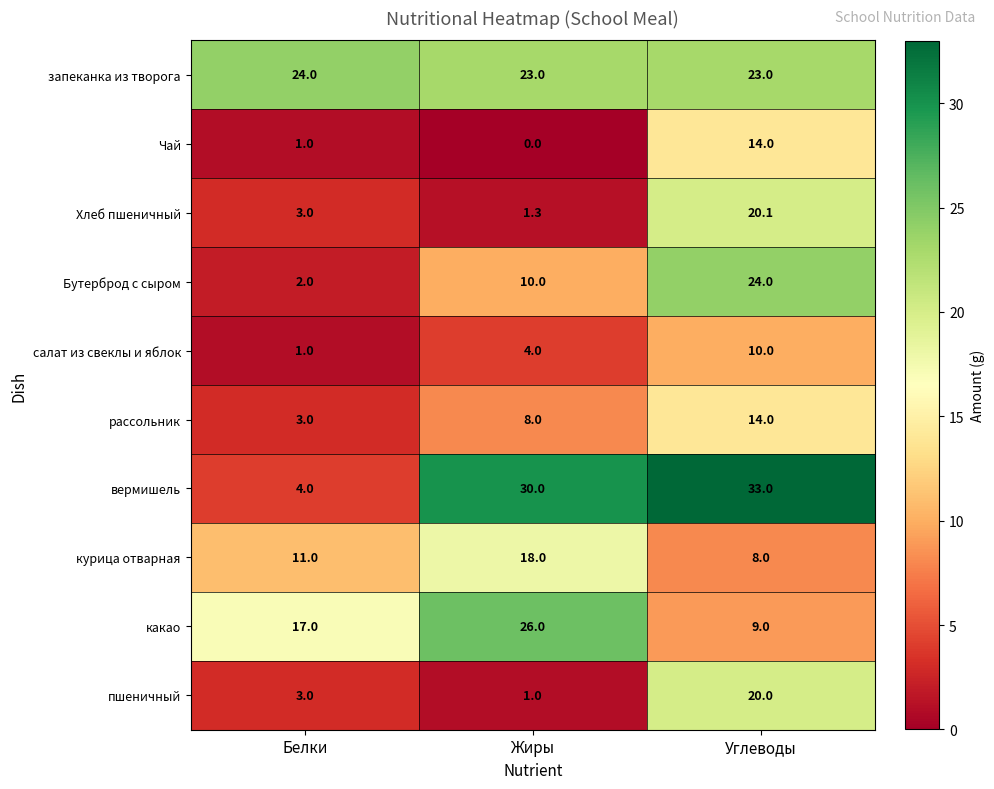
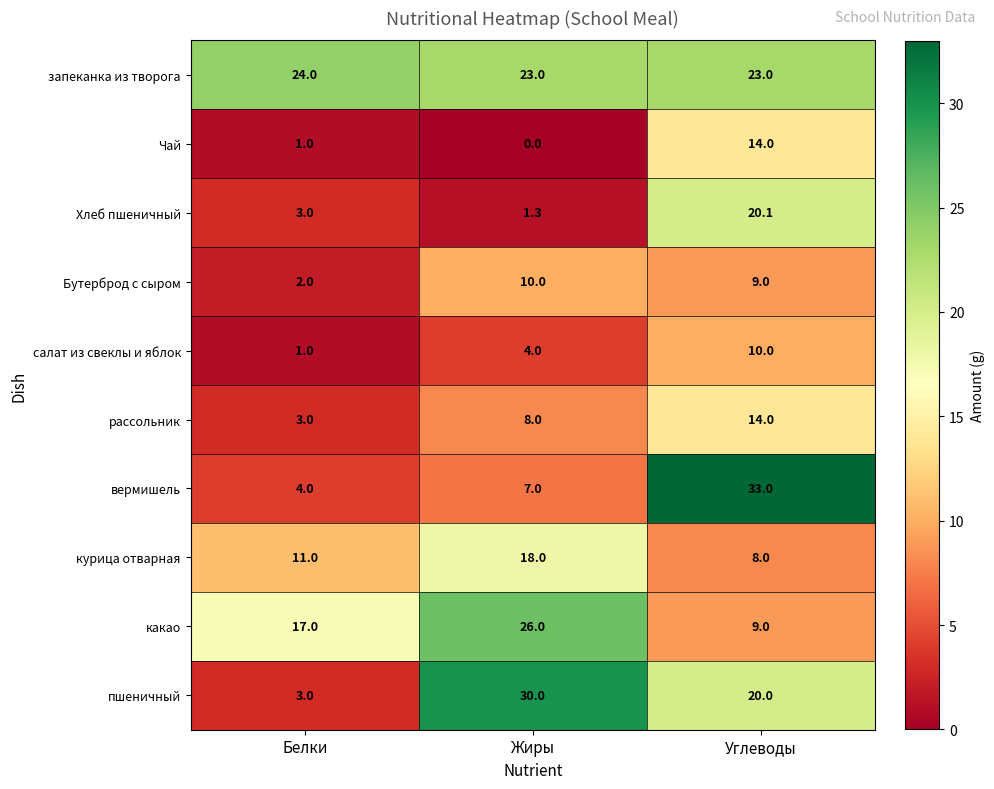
  {
    "запеканка из творога": {
      "Белки": 24.0,
      "Жиры": 23.0,
      "Углеводы": 23.0
    },
    "Чай": {
      "Белки": 1.0,
      "Жиры": 0.0,
      "Углеводы": 14.0
    },
    "Хлеб пшеничный": {
      "Белки": 3.0,
      "Жиры": 1.3,
      "Углеводы": 20.1
    },
    "Бутерброд с сыром": {
      "Белки": 2.0,
      "Жиры": 10.0,
-     "Углеводы": 24.0
+     "Углеводы": 9.0
    },
    "салат из свеклы и яблок": {
      "Белки": 1.0,
      "Жиры": 4.0,
      "Углеводы": 10.0
    },
    "рассольник": {
      "Белки": 3.0,
      "Жиры": 8.0,
      "Углеводы": 14.0
    },
    "вермишель": {
      "Белки": 4.0,
-     "Жиры": 30.0,
+     "Жиры": 7.0,
      "Углеводы": 33.0
    },
    "курица отварная": {
      "Белки": 11.0,
      "Жиры": 18.0,
      "Углеводы": 8.0
    },
    "какао": {
      "Белки": 17.0,
      "Жиры": 26.0,
      "Углеводы": 9.0
    },
    "пшеничный": {
      "Белки": 3.0,
-     "Жиры": 1.0,
+     "Жиры": 30.0,
      "Углеводы": 20.0
    }
  }
